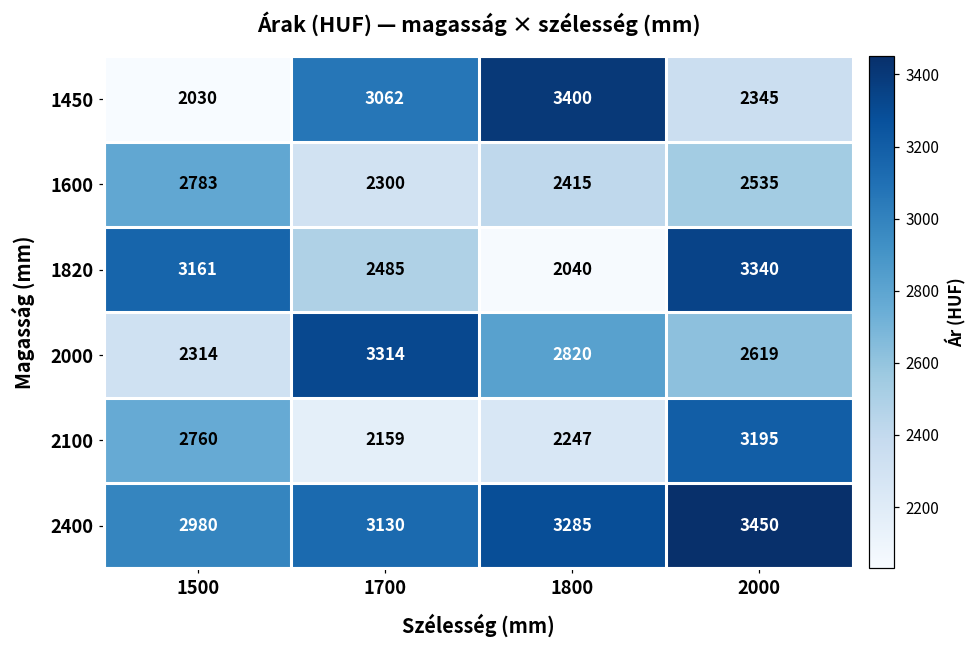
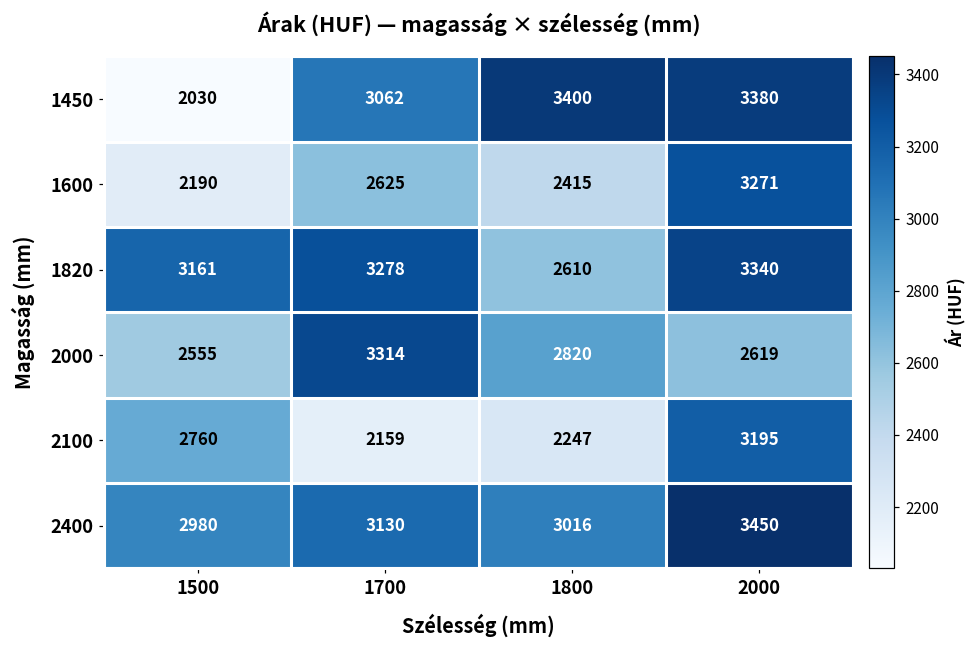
  {
    "1450": {
      "1500": 2030,
      "1700": 3062,
      "1800": 3400,
-     "2000": 2345
+     "2000": 3380
    },
    "1600": {
-     "1500": 2783,
-     "1700": 2300,
+     "1500": 2190,
+     "1700": 2625,
      "1800": 2415,
-     "2000": 2535
+     "2000": 3271
    },
    "1820": {
      "1500": 3161,
-     "1700": 2485,
-     "1800": 2040,
+     "1700": 3278,
+     "1800": 2610,
      "2000": 3340
    },
    "2000": {
-     "1500": 2314,
+     "1500": 2555,
      "1700": 3314,
      "1800": 2820,
      "2000": 2619
    },
    "2100": {
      "1500": 2760,
      "1700": 2159,
      "1800": 2247,
      "2000": 3195
    },
    "2400": {
      "1500": 2980,
      "1700": 3130,
-     "1800": 3285,
+     "1800": 3016,
      "2000": 3450
    }
  }
